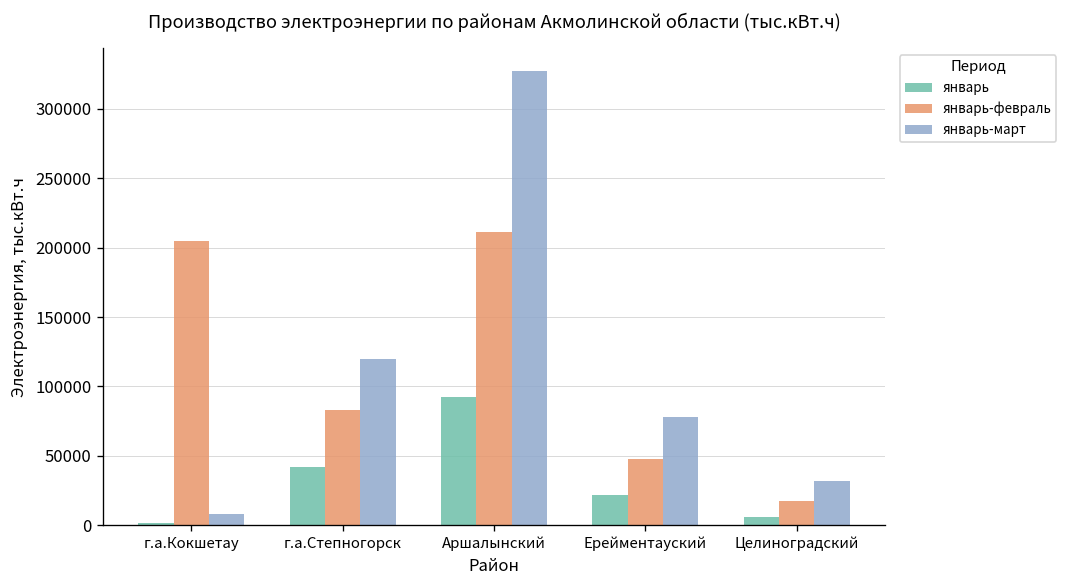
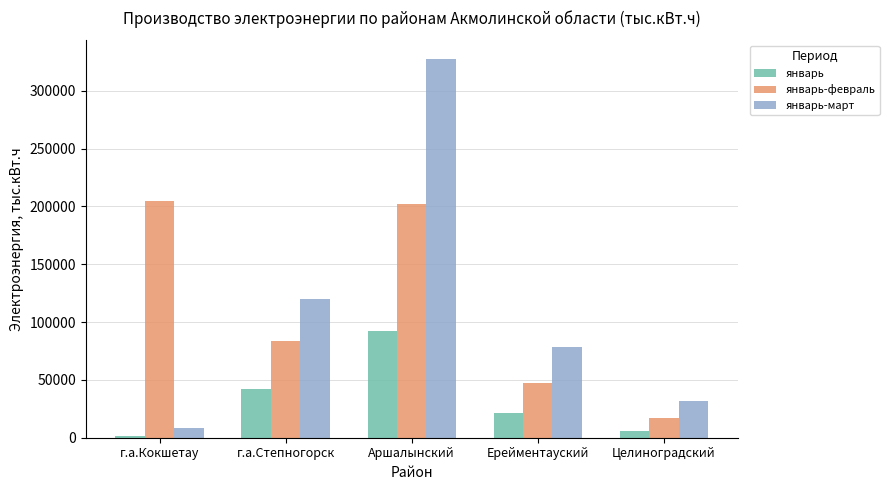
  {
    "январь-февраль": {
      "г.а.Кокшетау": 205000,
      "г.а.Степногорск": 83000,
-     "Аршалынский": 211000,
+     "Аршалынский": 202000,
      "Ерейментауский": 48000,
      "Целиноградский": 17000
    }
  }
